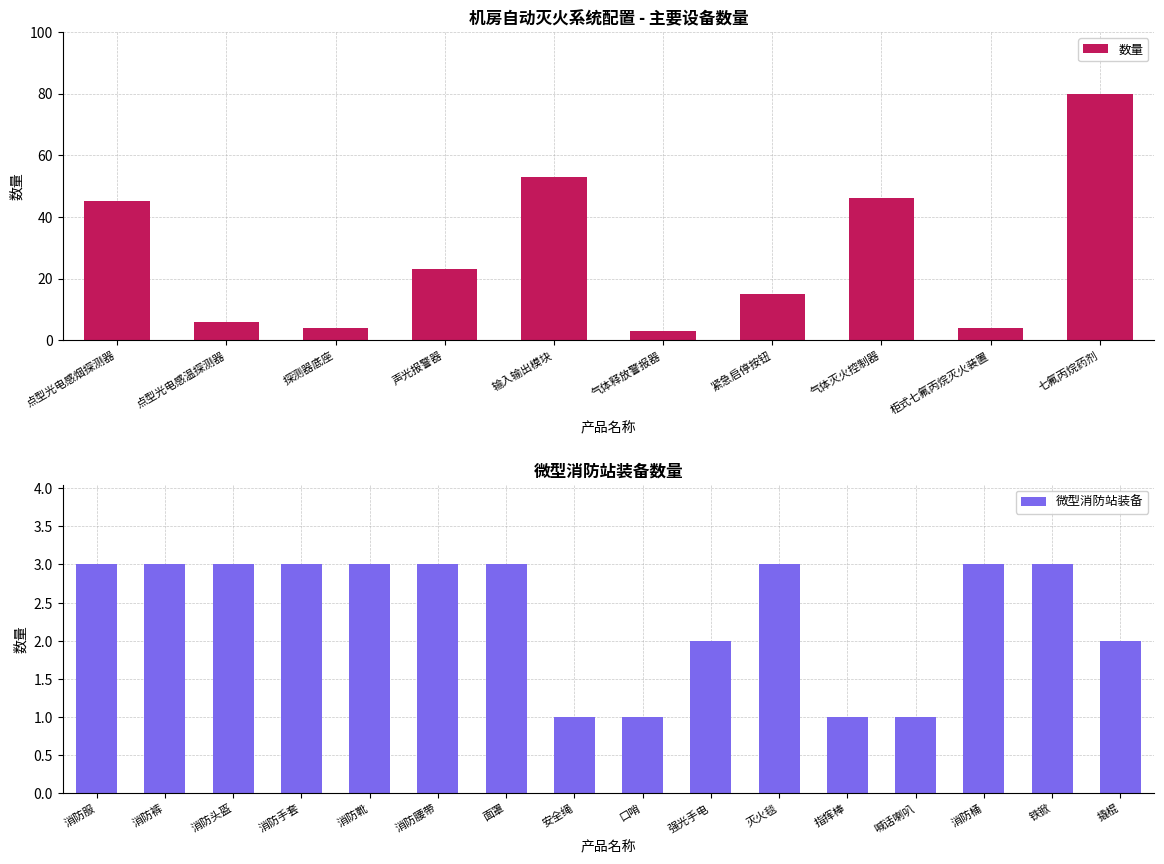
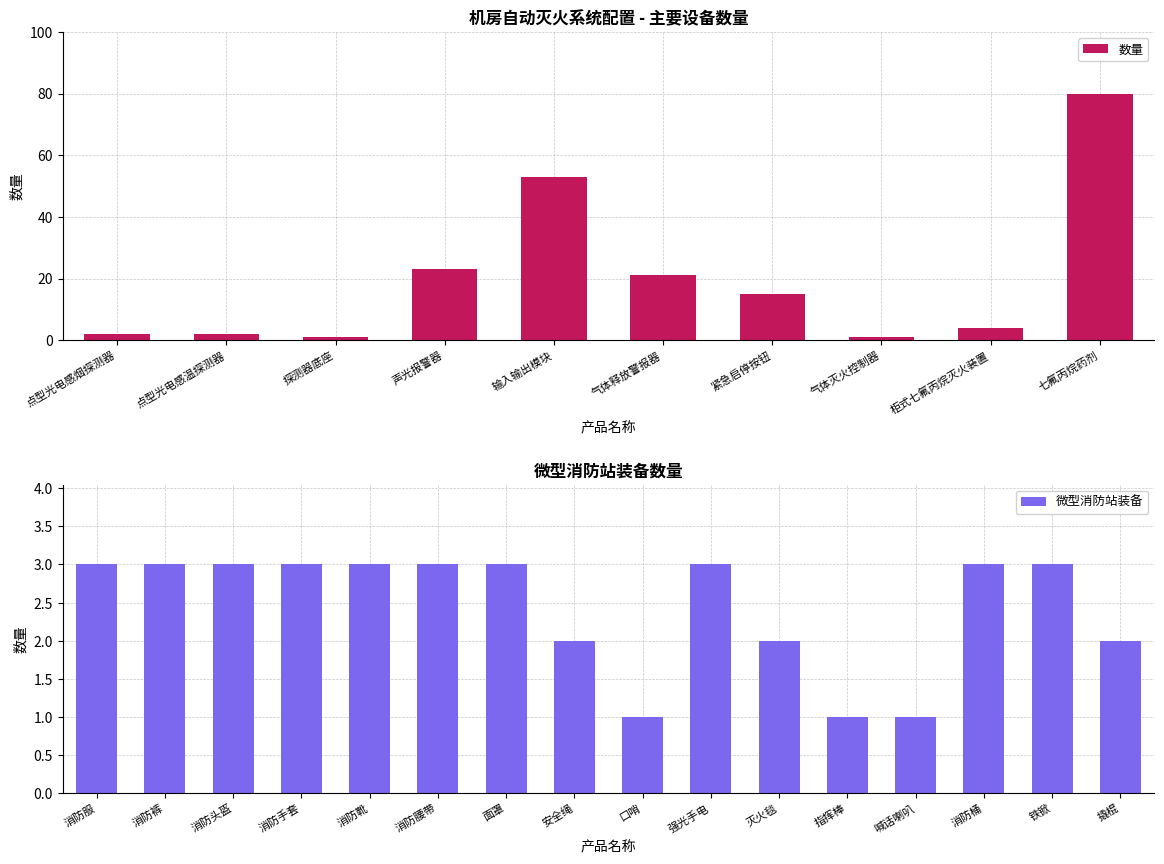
  {
    "机房自动灭火系统配置 - 主要设备数量": {
-     "点型光电感烟探测器": 45,
-     "点型光电感温探测器": 6,
-     "探测器底座": 4,
+     "点型光电感烟探测器": 2,
+     "点型光电感温探测器": 2,
+     "探测器底座": 1,
      "声光报警器": 23,
      "输入输出模块": 53,
-     "气体释放警报器": 3,
+     "气体释放警报器": 21,
      "紧急启停按钮": 15,
-     "气体灭火控制器": 46,
+     "气体灭火控制器": 1,
      "柜式七氟丙烷灭火装置": 4,
      "七氟丙烷药剂": 80
    },
    "微型消防站装备数量": {
      "消防服": 3,
      "消防裤": 3,
      "消防头盔": 3,
      "消防手套": 3,
      "消防靴": 3,
      "消防腰带": 3,
      "面罩": 3,
-     "安全绳": 1,
+     "安全绳": 2,
      "口哨": 1,
-     "强光手电": 2,
-     "灭火毯": 3,
+     "强光手电": 3,
+     "灭火毯": 2,
      "指挥棒": 1,
      "喊话喇叭": 1,
      "消防桶": 3,
      "铁锨": 3,
      "撬棍": 2
    }
  }
